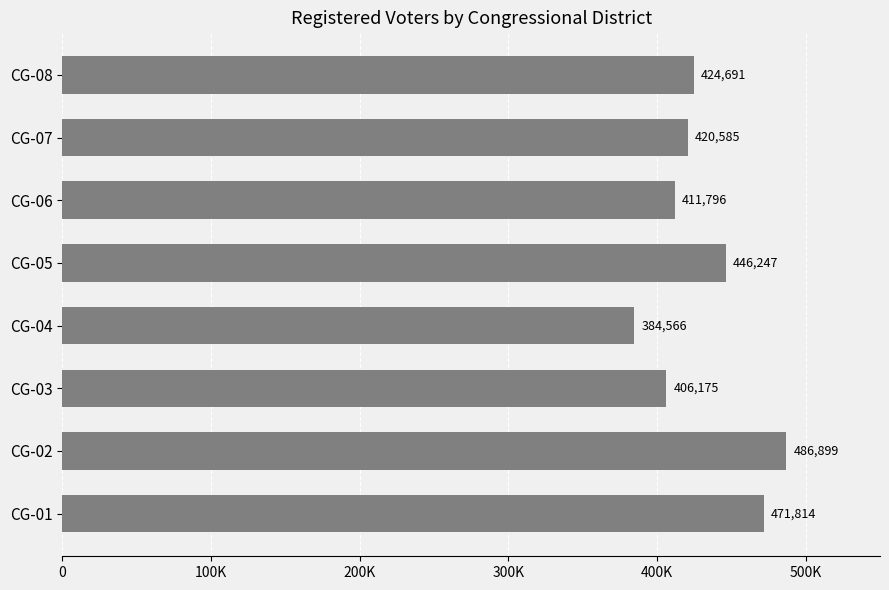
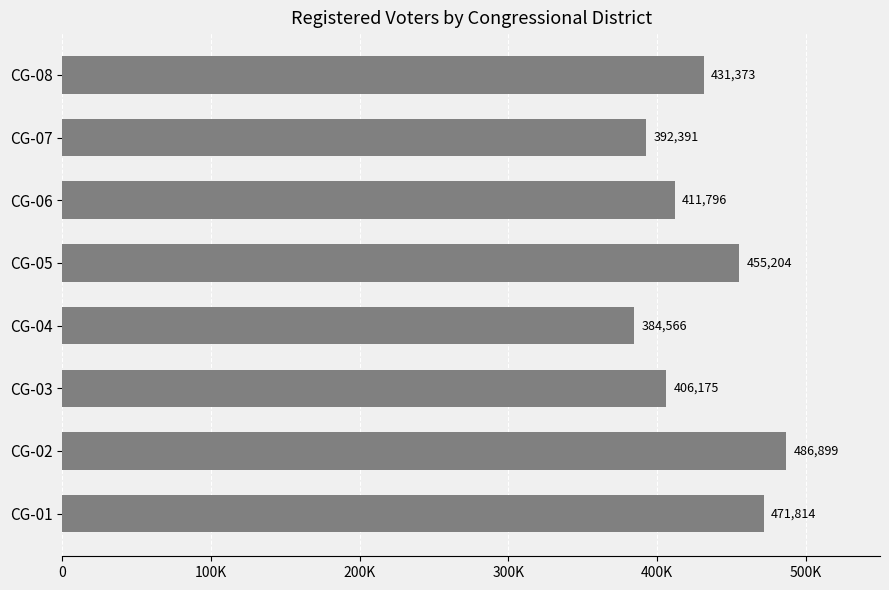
  {
-   "CG-08": "424,691",
-   "CG-07": "420,585",
+   "CG-08": "431,373",
+   "CG-07": "392,391",
    "CG-06": "411,796",
-   "CG-05": "446,247",
+   "CG-05": "455,204",
    "CG-04": "384,566",
    "CG-03": "406,175",
    "CG-02": "486,899",
    "CG-01": "471,814"
  }
